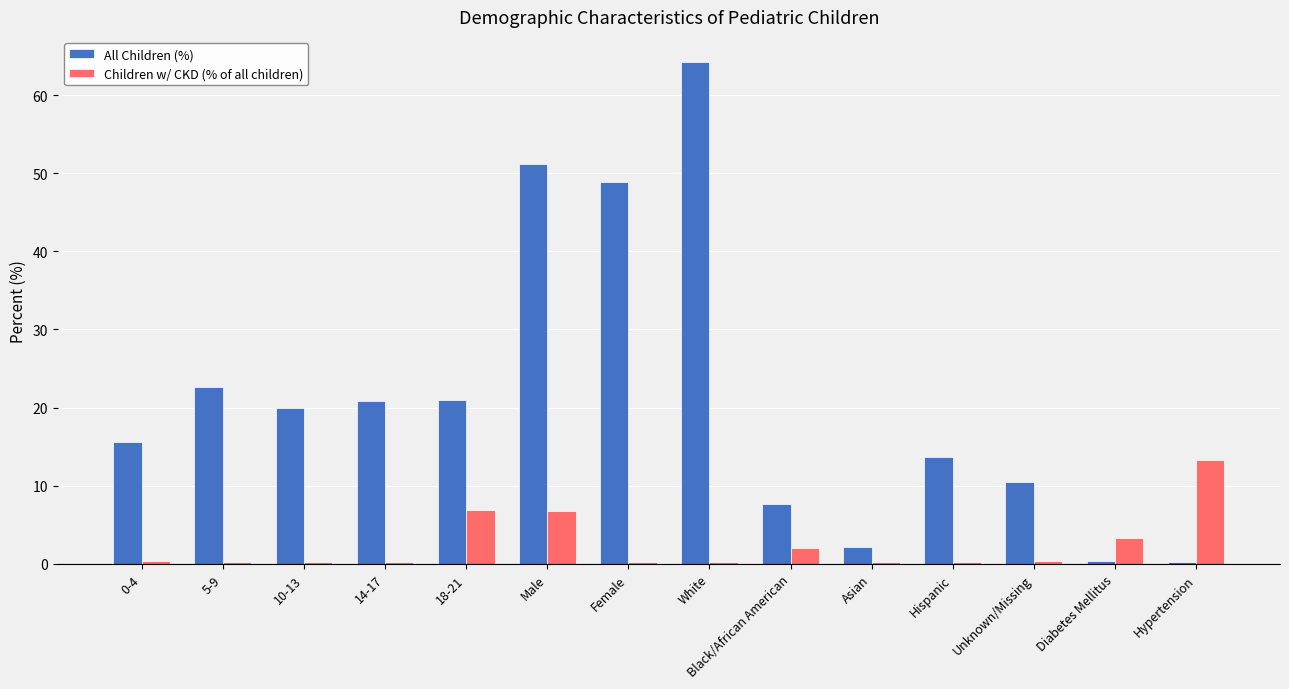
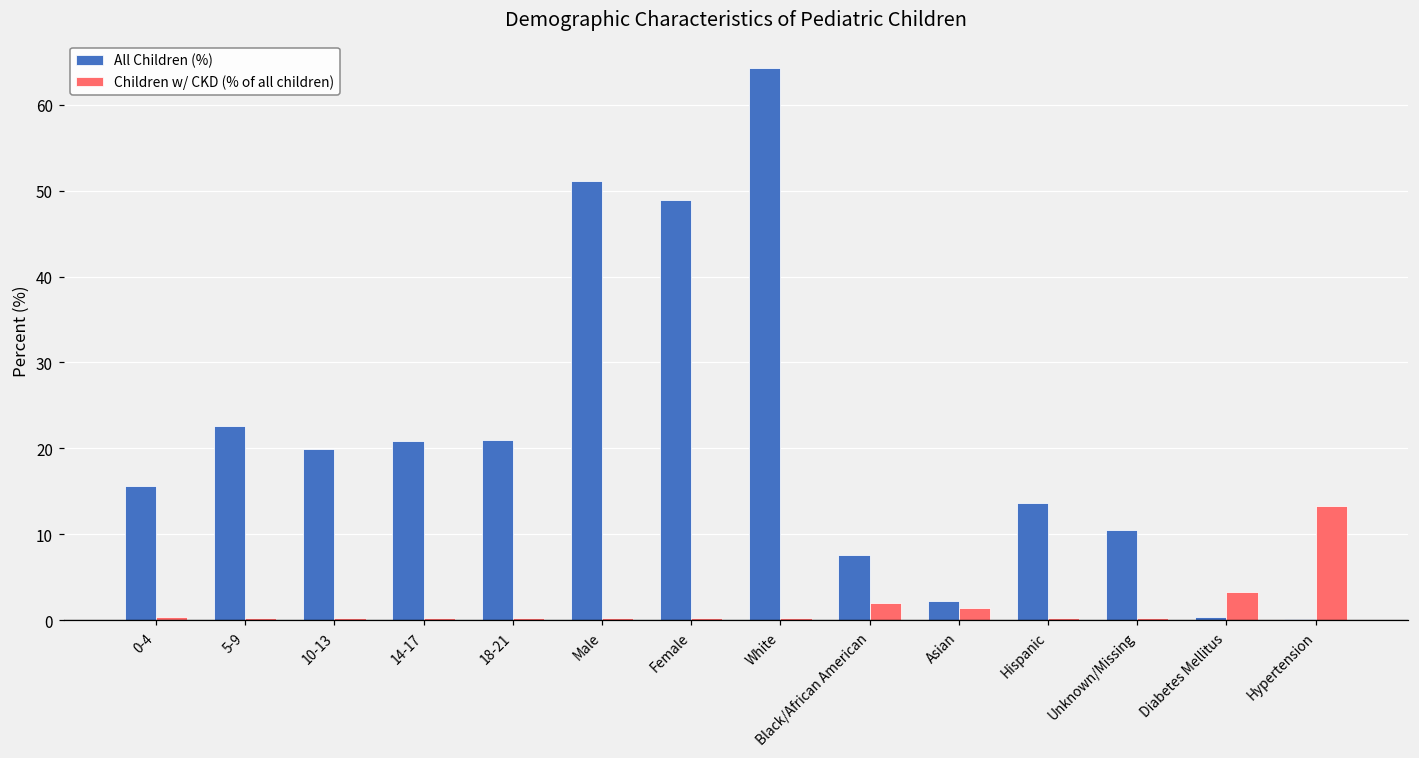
  {
    "All Children (%)": {
      "0-4": 16,
      "5-9": 23,
      "10-13": 20,
      "14-17": 21,
      "18-21": 21,
      "Male": 51,
      "Female": 49,
      "White": 64,
      "Black/African American": 8,
      "Asian": 2,
      "Hispanic": 14,
      "Unknown/Missing": 10,
      "Diabetes Mellitus": 0
    },
    "Children w/ CKD (% of all children)": {
      "0-4": 0,
-     "18-21": 7,
-     "Male": 7,
+     "18-21": 0,
+     "Male": 0,
      "Black/African American": 2,
-     "Asian": 0,
+     "Asian": 1,
      "Diabetes Mellitus": 3,
      "Hypertension": 13
    }
  }
